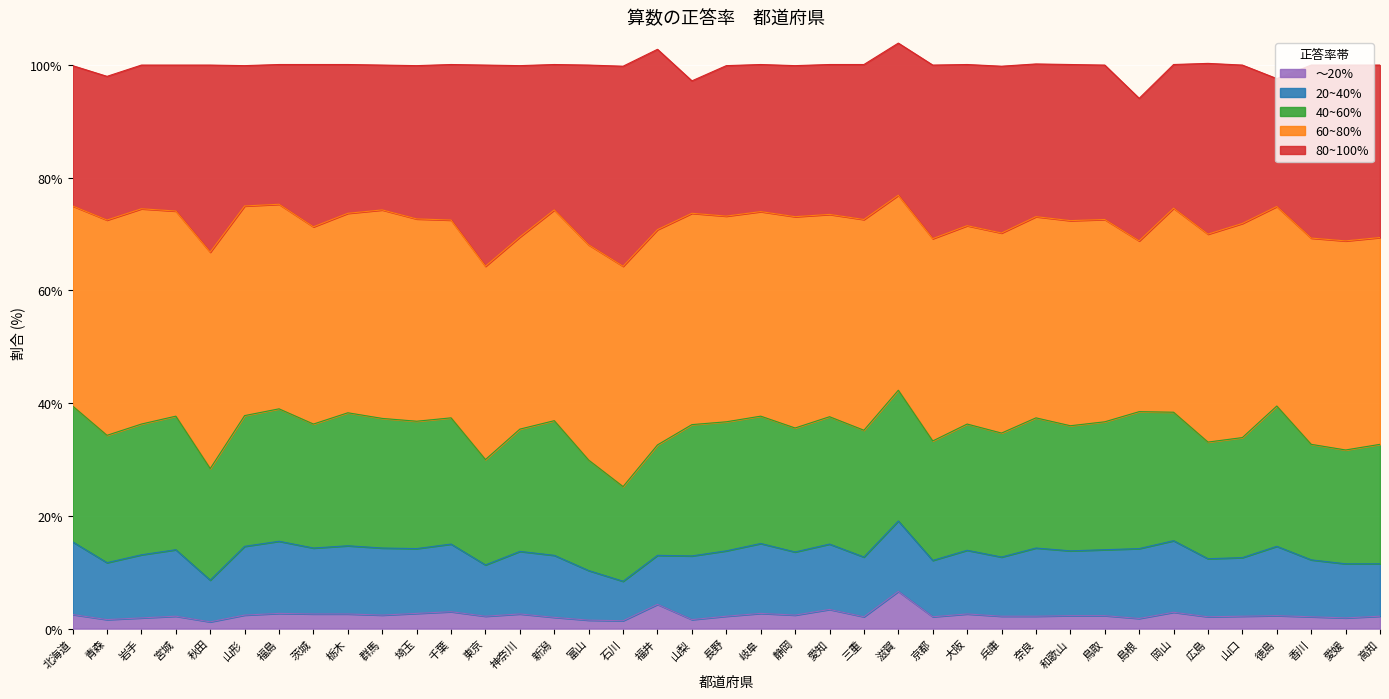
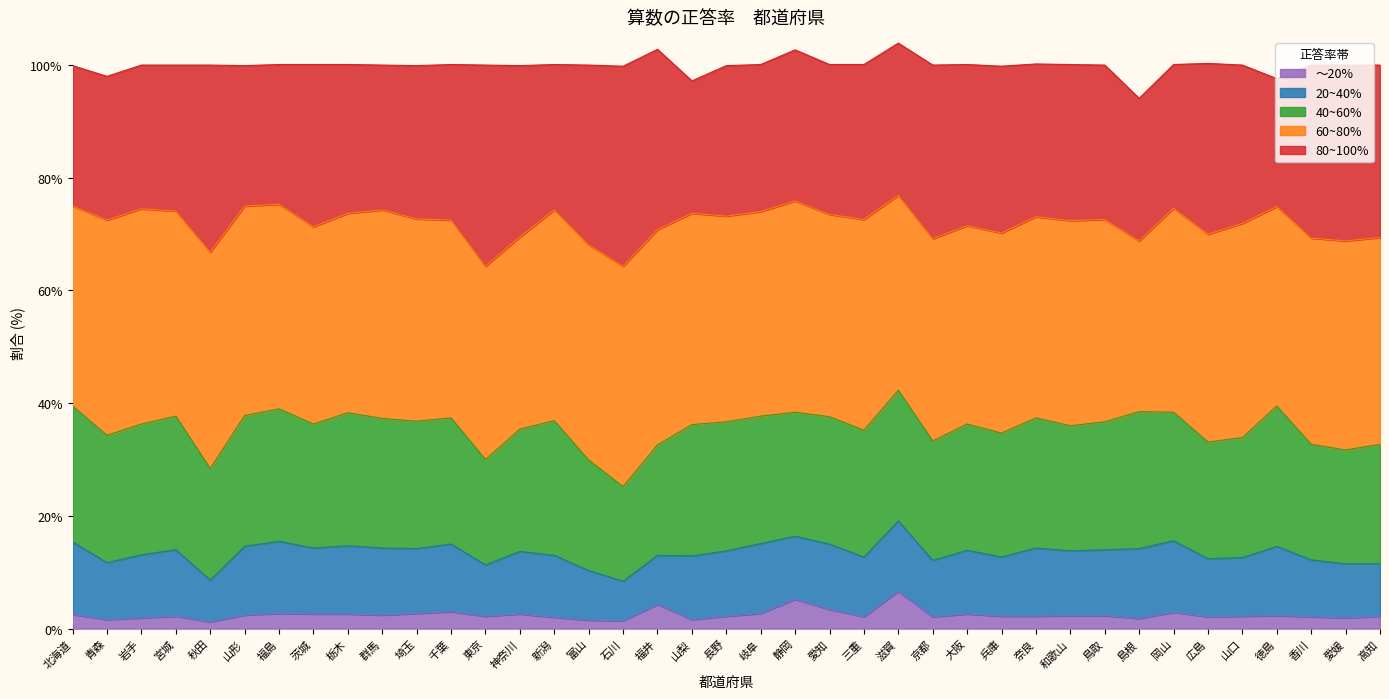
  {
    "～20%": {
      "北海道": "3%",
      "青森": "2%",
      "岩手": "2%",
      "宮城": "2%",
      "秋田": "1%",
      "山形": "2%",
      "福島": "3%",
      "茨城": "3%",
      "栃木": "3%",
      "群馬": "2%",
      "埼玉": "3%",
      "千葉": "3%",
      "東京": "2%",
      "神奈川": "3%",
      "新潟": "2%",
      "富山": "2%",
      "石川": "1%",
      "福井": "4%",
      "山梨": "2%",
      "長野": "2%",
      "岐阜": "3%",
-     "静岡": "2%",
+     "静岡": "5%",
      "愛知": "3%",
      "三重": "2%",
      "滋賀": "7%",
      "京都": "2%",
      "大阪": "3%",
      "兵庫": "2%",
      "奈良": "2%",
      "和歌山": "2%",
      "鳥取": "2%",
      "島根": "2%",
      "岡山": "3%",
      "広島": "2%",
      "山口": "2%",
      "徳島": "2%",
      "香川": "2%",
      "愛媛": "2%",
      "高知": "2%"
    },
    "20~40%": {
      "北海道": "13%",
      "青森": "10%",
      "岩手": "11%",
      "宮城": "12%",
      "秋田": "7%",
      "山形": "12%",
      "福島": "13%",
      "茨城": "12%",
      "栃木": "12%",
      "群馬": "12%",
      "埼玉": "12%",
      "千葉": "12%",
      "東京": "9%",
      "神奈川": "11%",
      "新潟": "11%",
      "富山": "9%",
      "石川": "7%",
      "福井": "9%",
      "山梨": "11%",
      "長野": "12%",
      "岐阜": "12%",
      "静岡": "11%",
      "愛知": "12%",
      "三重": "11%",
      "滋賀": "13%",
      "京都": "10%",
      "大阪": "11%",
      "兵庫": "11%",
      "奈良": "12%",
      "和歌山": "12%",
      "鳥取": "12%",
      "島根": "12%",
      "岡山": "13%",
      "広島": "10%",
      "山口": "10%",
      "徳島": "12%",
      "香川": "10%",
      "愛媛": "10%",
      "高知": "9%"
    },
    "40~60%": {
      "北海道": "24%",
      "青森": "23%",
      "岩手": "23%",
      "宮城": "24%",
      "秋田": "20%",
      "山形": "23%",
      "福島": "24%",
      "茨城": "22%",
      "栃木": "24%",
      "群馬": "23%",
      "埼玉": "23%",
      "千葉": "22%",
      "東京": "19%",
      "神奈川": "22%",
      "新潟": "24%",
      "富山": "20%",
      "石川": "17%",
      "福井": "20%",
      "山梨": "23%",
      "長野": "23%",
      "岐阜": "23%",
      "静岡": "22%",
      "愛知": "23%",
      "三重": "23%",
      "滋賀": "23%",
      "京都": "21%",
      "大阪": "22%",
      "兵庫": "22%",
      "奈良": "23%",
      "和歌山": "22%",
      "鳥取": "23%",
      "島根": "24%",
      "岡山": "23%",
      "広島": "21%",
      "山口": "21%",
      "徳島": "25%",
      "香川": "21%",
      "愛媛": "20%",
      "高知": "21%"
    },
    "60~80%": {
      "北海道": "36%",
      "青森": "38%",
      "岩手": "38%",
      "宮城": "36%",
      "秋田": "38%",
      "山形": "37%",
      "福島": "36%",
      "茨城": "35%",
      "栃木": "35%",
      "群馬": "37%",
      "埼玉": "36%",
      "千葉": "35%",
      "東京": "34%",
      "神奈川": "34%",
      "新潟": "37%",
      "富山": "38%",
      "石川": "39%",
      "福井": "38%",
      "山梨": "38%",
      "長野": "37%",
      "岐阜": "36%",
      "静岡": "38%",
      "愛知": "36%",
      "三重": "37%",
      "滋賀": "35%",
      "京都": "36%",
      "大阪": "35%",
      "兵庫": "36%",
      "奈良": "36%",
      "和歌山": "36%",
      "鳥取": "36%",
      "島根": "30%",
      "岡山": "36%",
      "広島": "37%",
      "山口": "38%",
      "徳島": "35%",
      "香川": "37%",
      "愛媛": "37%",
      "高知": "37%"
    },
    "80~100%": {
      "北海道": "25%",
      "青森": "26%",
      "岩手": "26%",
      "宮城": "26%",
      "秋田": "33%",
      "山形": "25%",
      "福島": "25%",
      "茨城": "29%",
      "栃木": "26%",
      "群馬": "26%",
      "埼玉": "27%",
      "千葉": "28%",
      "東京": "36%",
      "神奈川": "30%",
      "新潟": "26%",
      "富山": "32%",
      "石川": "36%",
      "福井": "32%",
      "山梨": "24%",
      "長野": "27%",
      "岐阜": "26%",
      "静岡": "27%",
      "愛知": "27%",
      "三重": "28%",
      "滋賀": "27%",
      "京都": "31%",
      "大阪": "29%",
      "兵庫": "30%",
      "奈良": "27%",
      "和歌山": "28%",
      "鳥取": "27%",
      "島根": "25%",
      "岡山": "26%",
      "広島": "30%",
      "山口": "28%",
      "高知": "31%"
    }
  }
